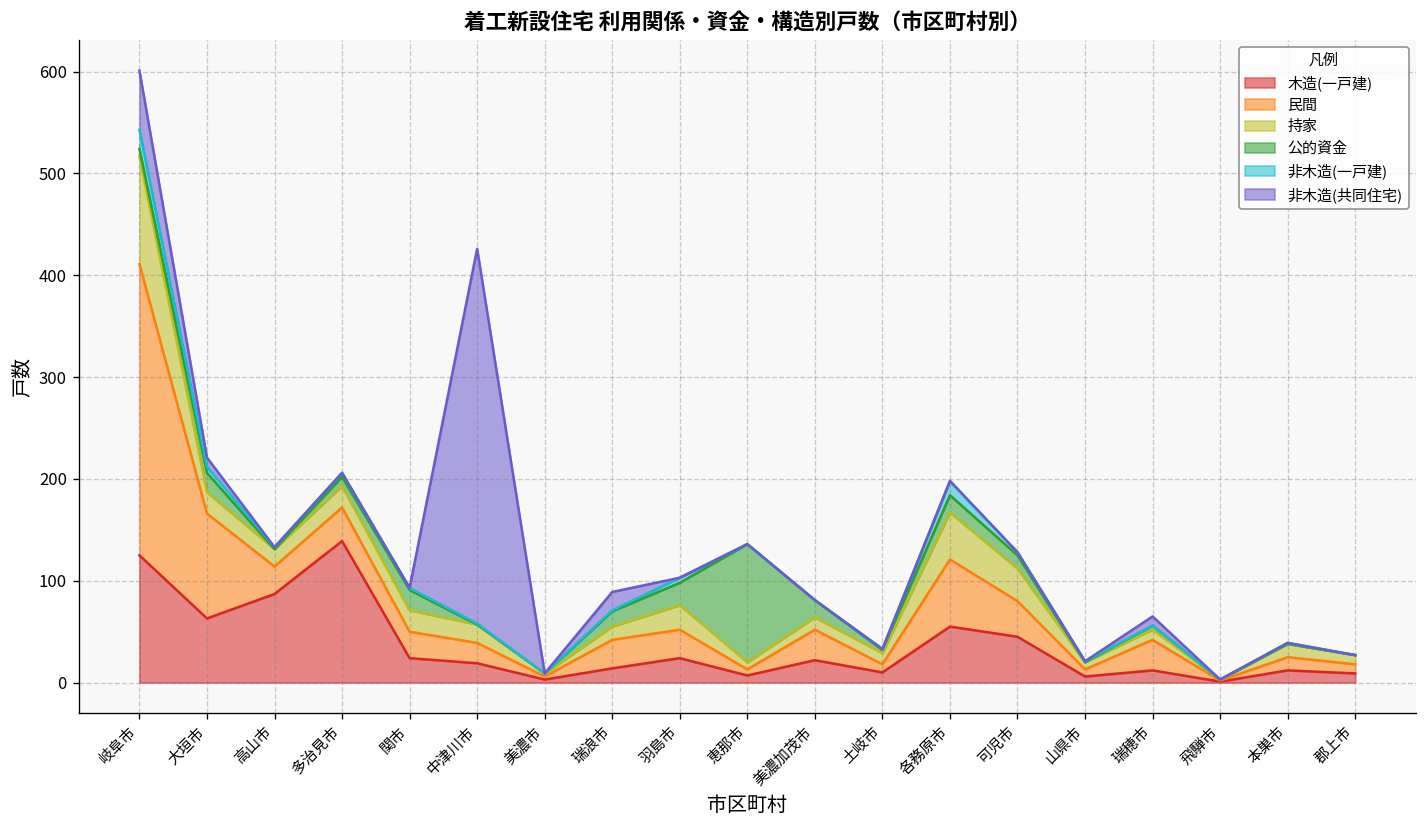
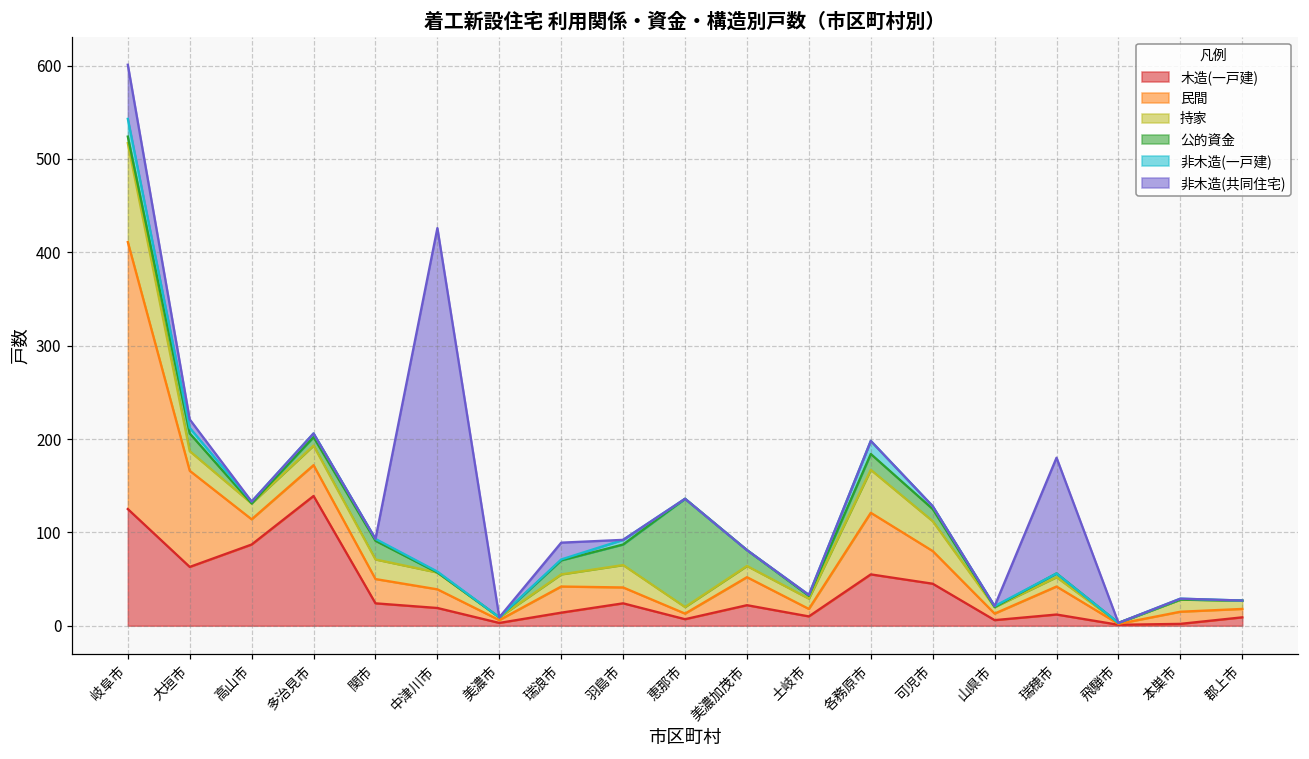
  {
    "木造(一戸建)": {
      "岐阜市": 130,
      "大垣市": 60,
      "高山市": 90,
      "多治見市": 140,
      "関市": 20,
      "中津川市": 20,
      "美濃市": 0,
      "瑞浪市": 10,
      "羽島市": 20,
      "恵那市": 10,
      "美濃加茂市": 20,
      "土岐市": 10,
      "各務原市": 60,
      "可児市": 50,
      "山県市": 10,
      "瑞穂市": 10,
-     "本巣市": 10,
+     "本巣市": 0,
      "郡上市": 10
    },
    "民間": {
      "岐阜市": 290,
      "大垣市": 100,
      "高山市": 30,
      "多治見市": 30,
      "関市": 30,
      "中津川市": 20,
      "瑞浪市": 30,
-     "羽島市": 30,
+     "羽島市": 20,
      "恵那市": 10,
      "美濃加茂市": 30,
      "土岐市": 10,
      "各務原市": 70,
      "可児市": 40,
      "山県市": 10,
      "瑞穂市": 30,
      "本巣市": 10,
      "郡上市": 10
    },
    "持家": {
      "岐阜市": 110,
      "大垣市": 20,
      "多治見市": 20,
      "関市": 20,
      "瑞浪市": 10,
      "羽島市": 20,
      "恵那市": 10,
      "美濃加茂市": 10,
      "各務原市": 50,
      "可児市": 30,
      "瑞穂市": 10
    },
    "公的資金": {
      "岐阜市": 10,
      "大垣市": 20,
      "多治見市": 10,
      "羽島市": 20,
      "各務原市": 20,
      "可児市": 10
    },
    "非木造(一戸建)": {
      "岐阜市": 20,
      "大垣市": 10
    },
    "非木造(共同住宅)": {
      "岐阜市": 60,
      "大垣市": 10,
      "中津川市": 370,
      "瑞浪市": 20,
-     "瑞穂市": 10
+     "瑞穂市": 120
    }
  }
